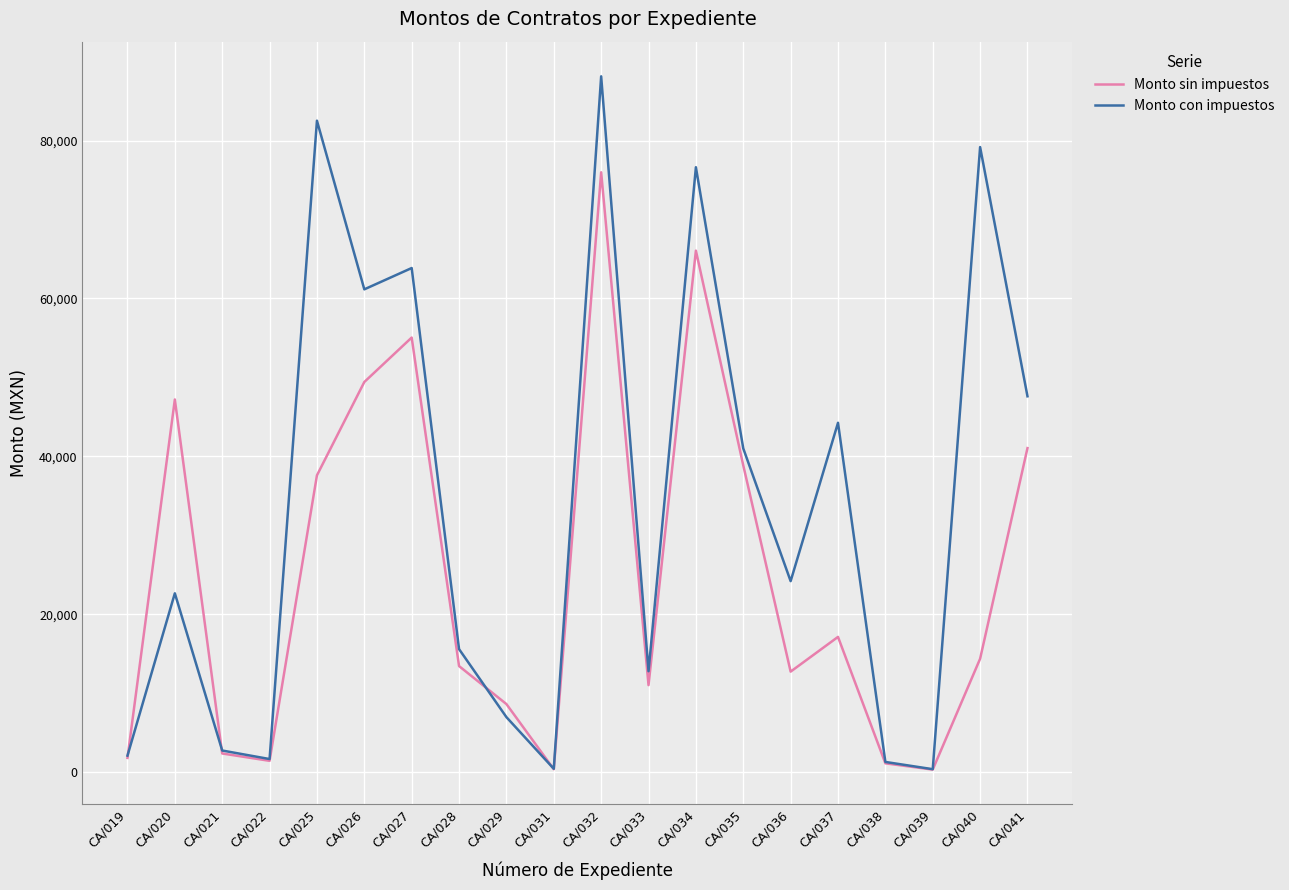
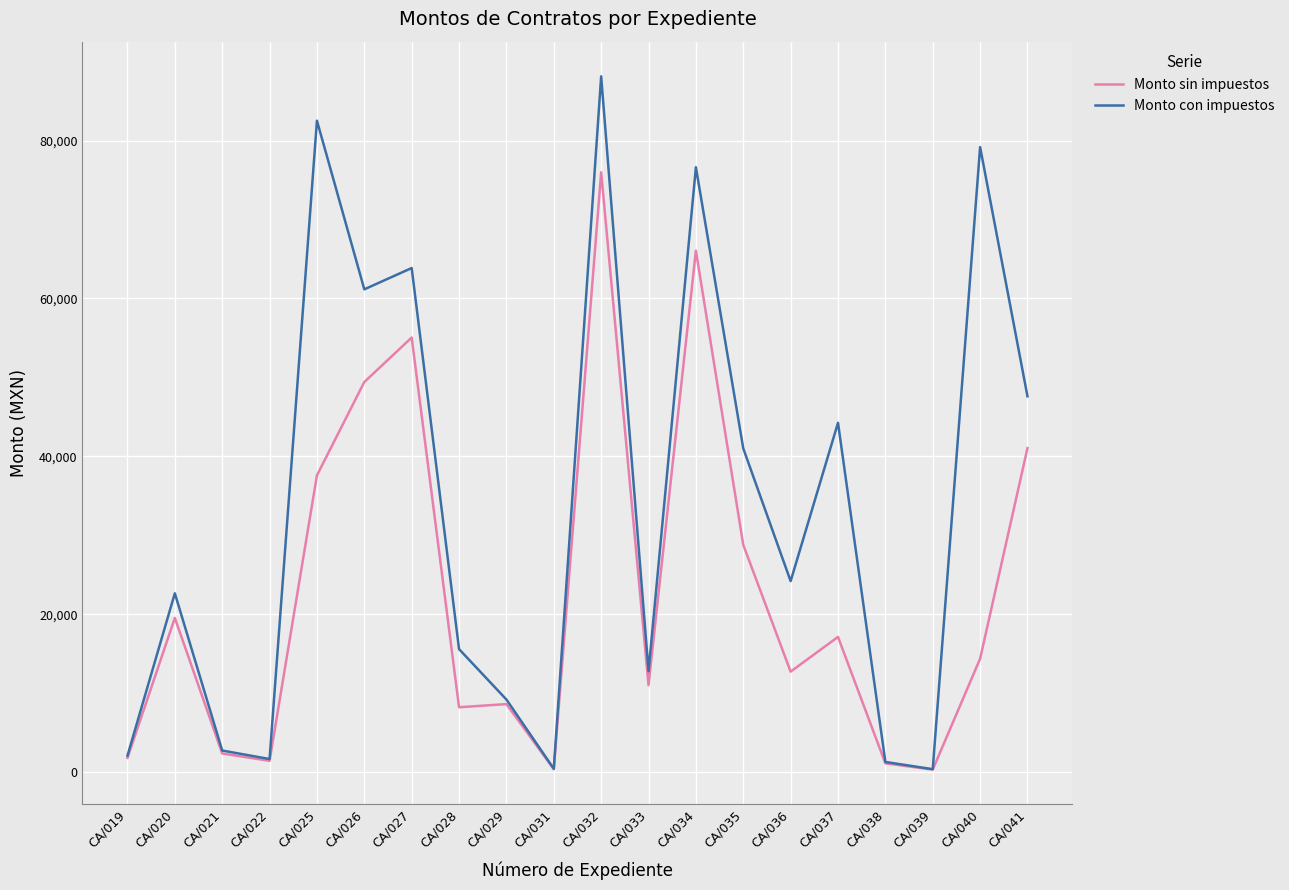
  {
    "Monto sin impuestos": {
-     "CA/020": "47,000",
+     "CA/020": "20,000",
      "CA/021": "2,000",
      "CA/025": "38,000",
      "CA/026": "49,000",
      "CA/027": "55,000",
-     "CA/028": "13,000",
+     "CA/028": "8,000",
      "CA/029": "9,000",
      "CA/032": "76,000",
      "CA/033": "11,000",
      "CA/034": "66,000",
-     "CA/035": "39,000",
+     "CA/035": "29,000",
      "CA/036": "13,000",
      "CA/037": "17,000",
      "CA/040": "14,000",
      "CA/041": "41,000"
    },
    "Monto con impuestos": {
      "CA/020": "23,000",
      "CA/021": "3,000",
      "CA/025": "83,000",
      "CA/026": "61,000",
      "CA/027": "64,000",
      "CA/028": "16,000",
-     "CA/029": "7,000",
+     "CA/029": "9,000",
      "CA/032": "88,000",
      "CA/033": "13,000",
      "CA/034": "77,000",
      "CA/035": "41,000",
      "CA/036": "24,000",
      "CA/037": "44,000",
      "CA/040": "79,000",
      "CA/041": "48,000"
    }
  }
